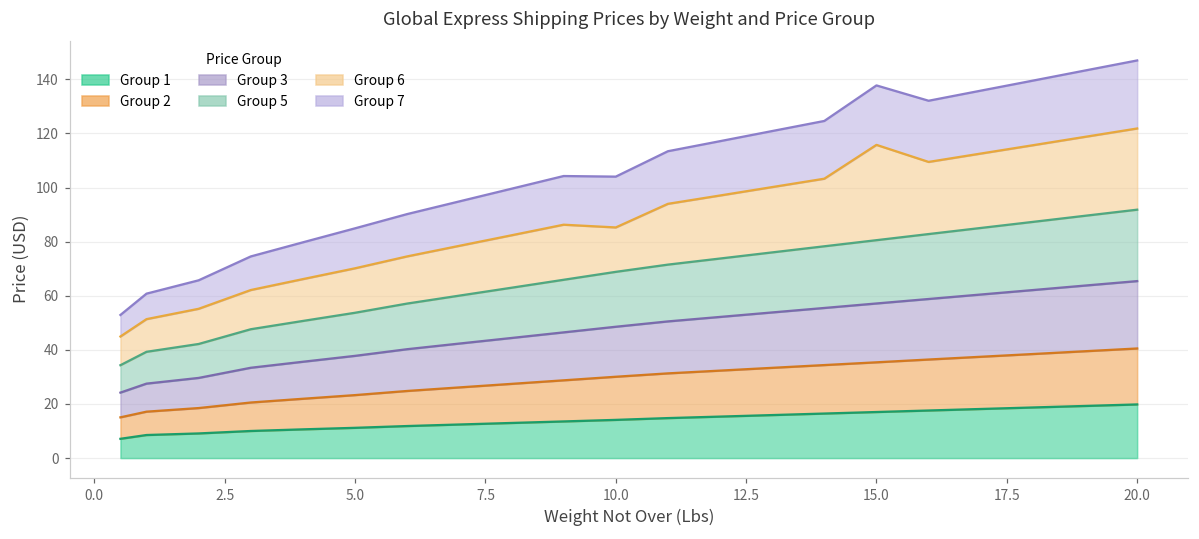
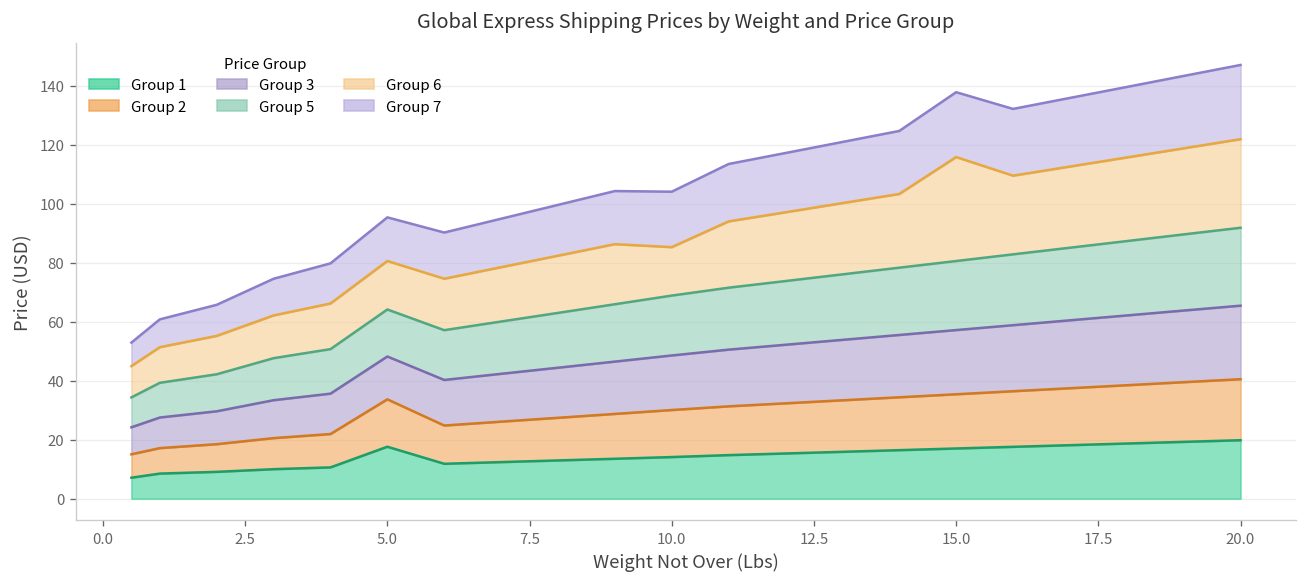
  {
    "Group 1": {
-     "5.0": 11,
+     "5.0": 18,
      "10.0": 14,
      "15.0": 17,
      "20.0": 20
    },
    "Group 2": {
-     "5.0": 12,
+     "5.0": 16,
      "10.0": 16,
      "15.0": 18,
      "20.0": 21
    },
    "Group 6": {
      "5.0": 16,
      "10.0": 16,
      "15.0": 35,
      "20.0": 30
    }
  }
